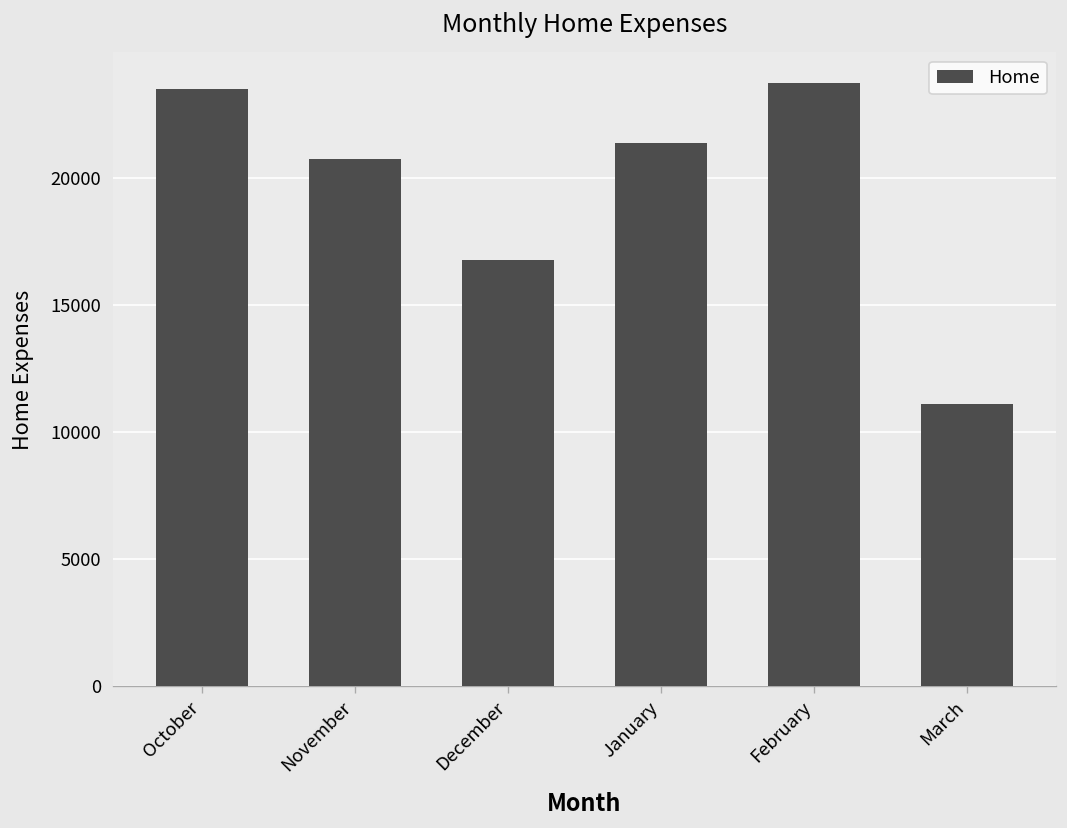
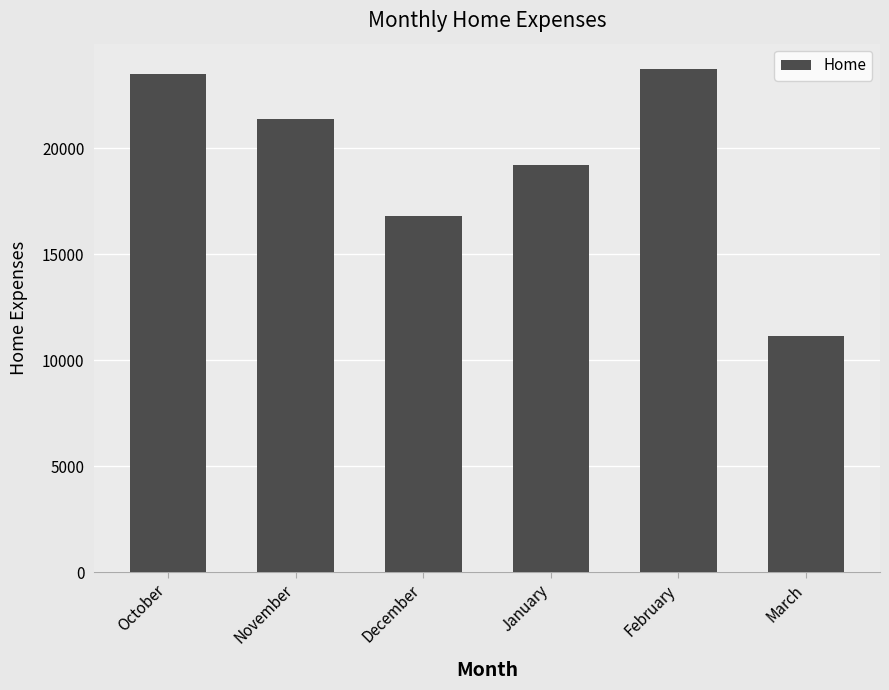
  {
    "October": 23500,
-   "November": 20800,
+   "November": 21400,
    "December": 16800,
-   "January": 21400,
+   "January": 19200,
    "February": 23800,
    "March": 11100
  }
